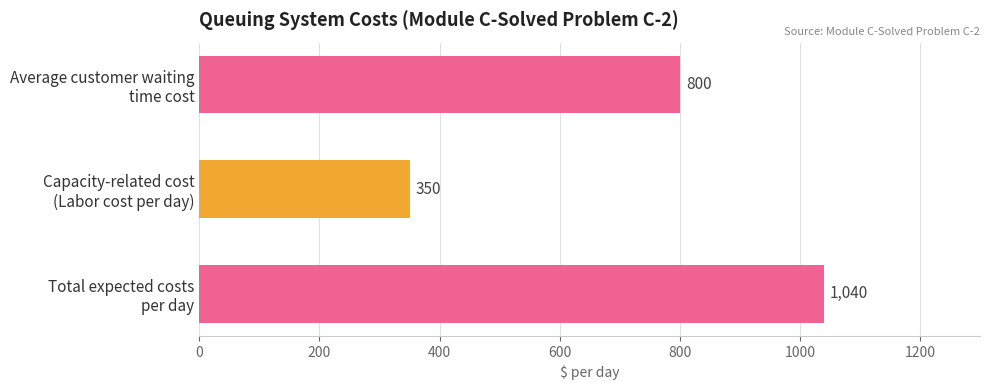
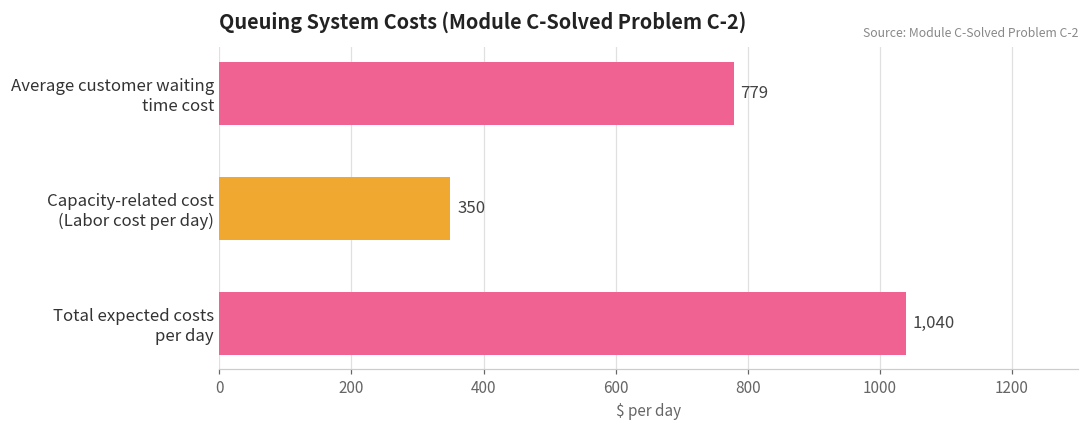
  {
-   "Average customer waiting time cost": "800",
+   "Average customer waiting time cost": "779",
    "Capacity-related cost (Labor cost per day)": "350",
    "Total expected costs per day": "1,040"
  }
